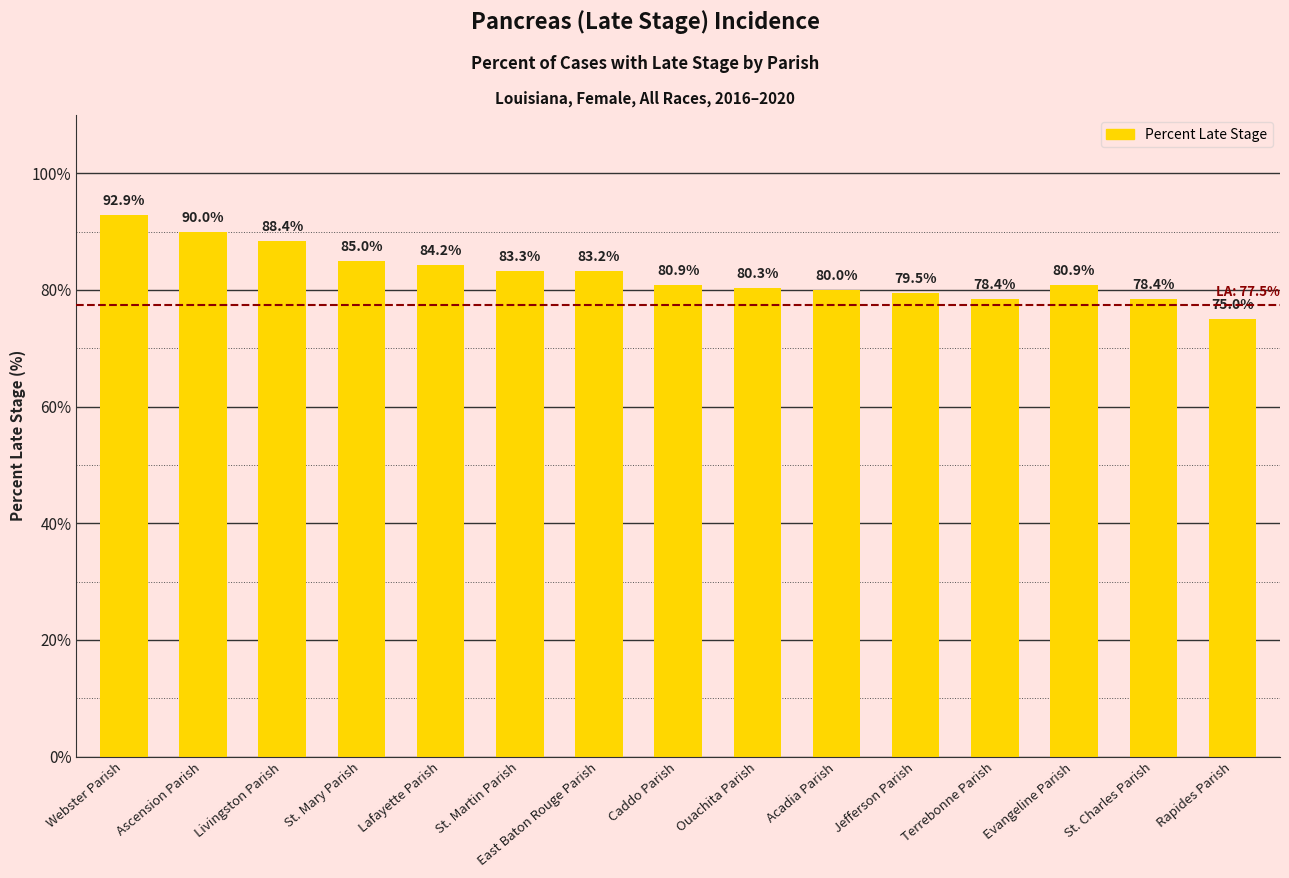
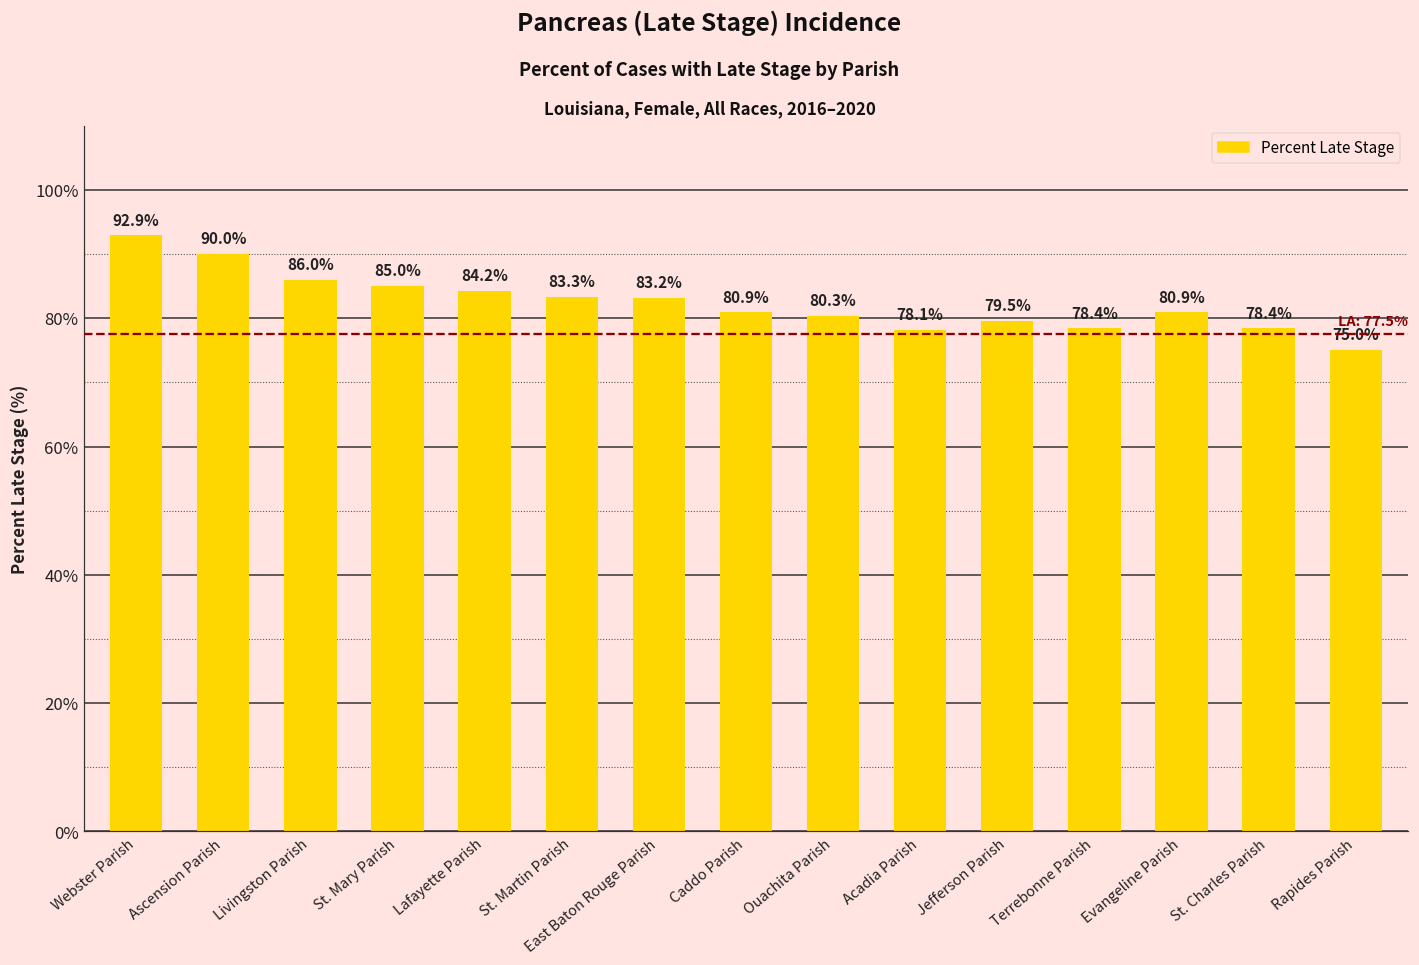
  {
    "Webster Parish": "92.9%",
    "Ascension Parish": "90.0%",
-   "Livingston Parish": "88.4%",
+   "Livingston Parish": "86.0%",
    "St. Mary Parish": "85.0%",
    "Lafayette Parish": "84.2%",
    "St. Martin Parish": "83.3%",
    "East Baton Rouge Parish": "83.2%",
    "Caddo Parish": "80.9%",
    "Ouachita Parish": "80.3%",
-   "Acadia Parish": "80.0%",
+   "Acadia Parish": "78.1%",
    "Jefferson Parish": "79.5%",
    "Terrebonne Parish": "78.4%",
    "Evangeline Parish": "80.9%",
    "St. Charles Parish": "78.4%",
    "Rapides Parish": "75.0%"
  }
